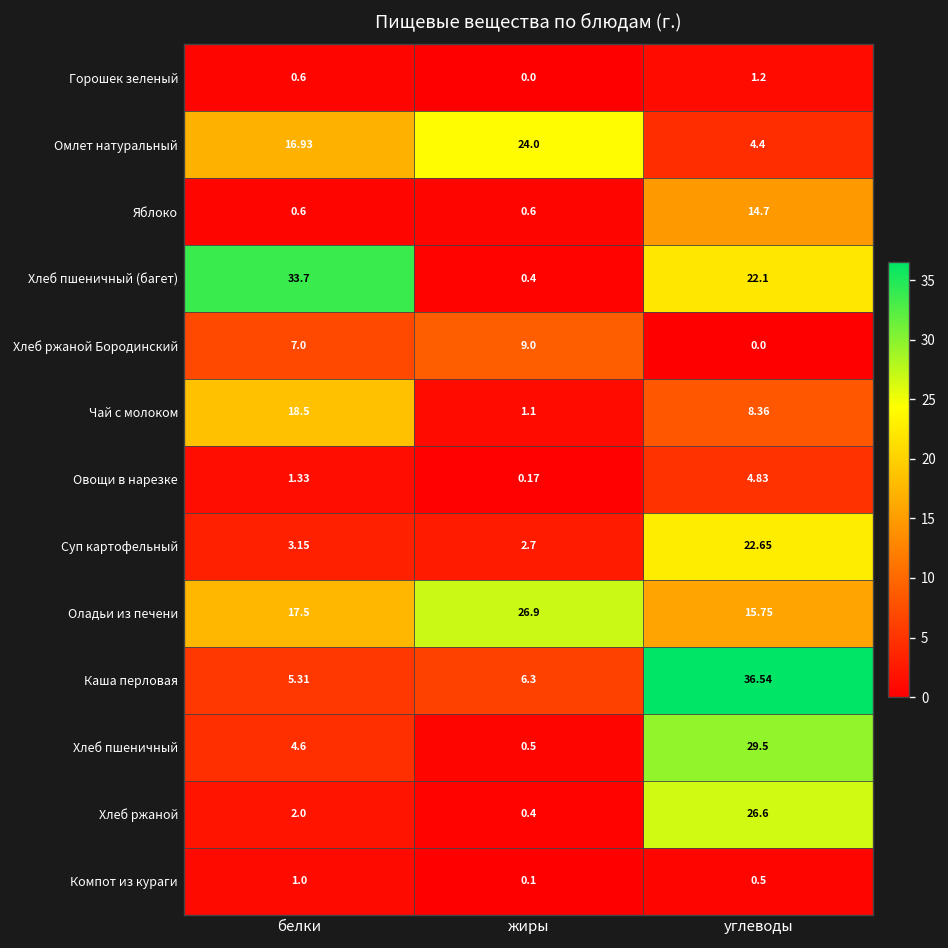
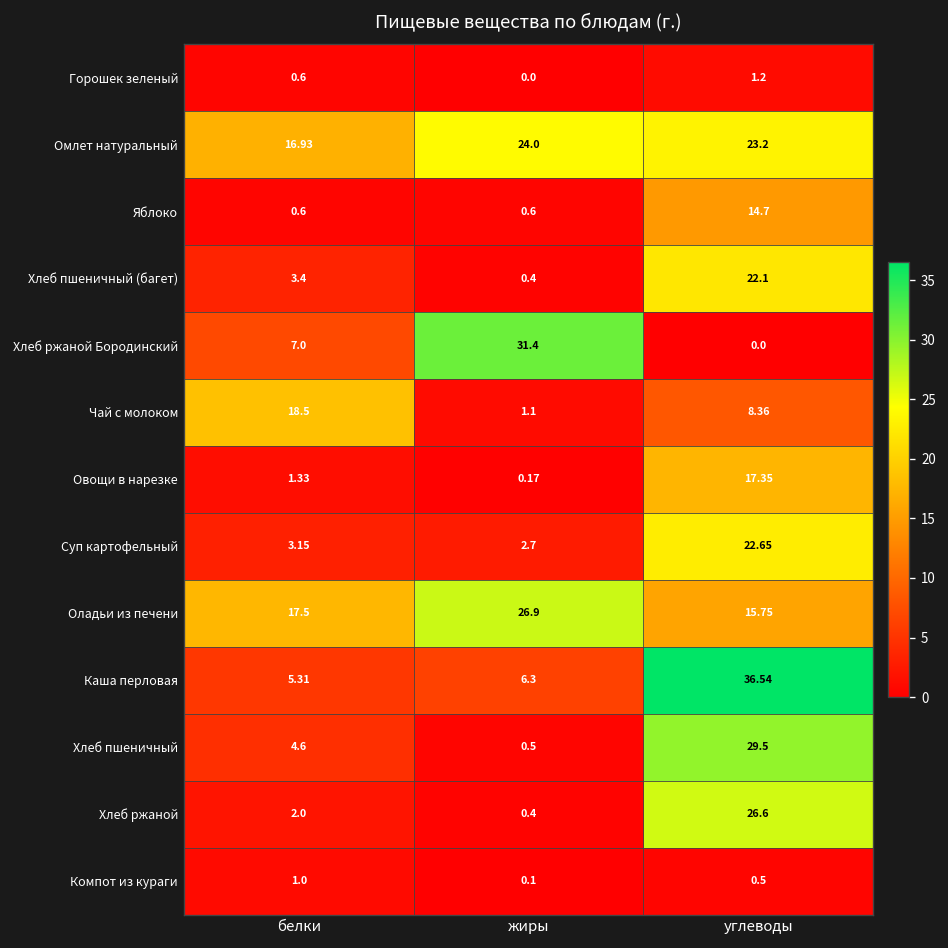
  {
    "Горошек зеленый": {
      "белки": 0.6,
      "жиры": 0.0,
      "углеводы": 1.2
    },
    "Омлет натуральный": {
      "белки": 16.93,
      "жиры": 24.0,
-     "углеводы": 4.4
+     "углеводы": 23.2
    },
    "Яблоко": {
      "белки": 0.6,
      "жиры": 0.6,
      "углеводы": 14.7
    },
    "Хлеб пшеничный (багет)": {
-     "белки": 33.7,
+     "белки": 3.4,
      "жиры": 0.4,
      "углеводы": 22.1
    },
    "Хлеб ржаной Бородинский": {
      "белки": 7.0,
-     "жиры": 9.0,
+     "жиры": 31.4,
      "углеводы": 0.0
    },
    "Чай с молоком": {
      "белки": 18.5,
      "жиры": 1.1,
      "углеводы": 8.36
    },
    "Овощи в нарезке": {
      "белки": 1.33,
      "жиры": 0.17,
-     "углеводы": 4.83
+     "углеводы": 17.35
    },
    "Суп картофельный": {
      "белки": 3.15,
      "жиры": 2.7,
      "углеводы": 22.65
    },
    "Оладьи из печени": {
      "белки": 17.5,
      "жиры": 26.9,
      "углеводы": 15.75
    },
    "Каша перловая": {
      "белки": 5.31,
      "жиры": 6.3,
      "углеводы": 36.54
    },
    "Хлеб пшеничный": {
      "белки": 4.6,
      "жиры": 0.5,
      "углеводы": 29.5
    },
    "Хлеб ржаной": {
      "белки": 2.0,
      "жиры": 0.4,
      "углеводы": 26.6
    },
    "Компот из кураги": {
      "белки": 1.0,
      "жиры": 0.1,
      "углеводы": 0.5
    }
  }
